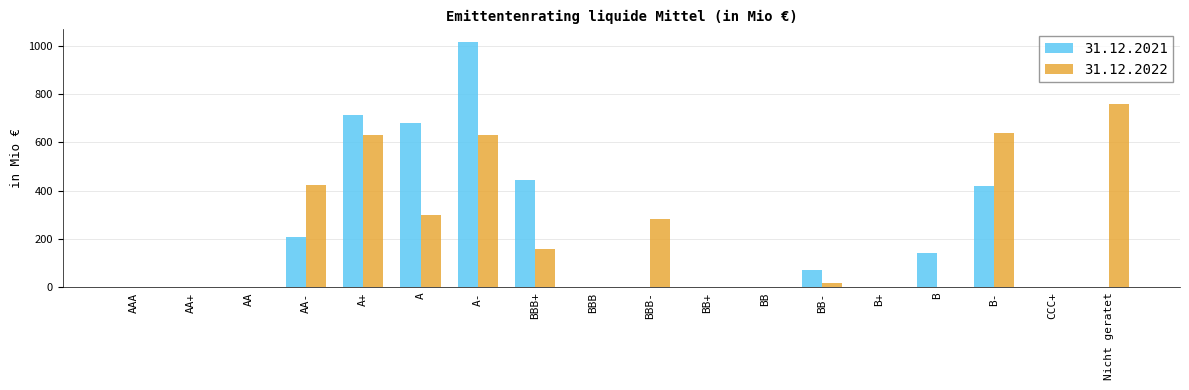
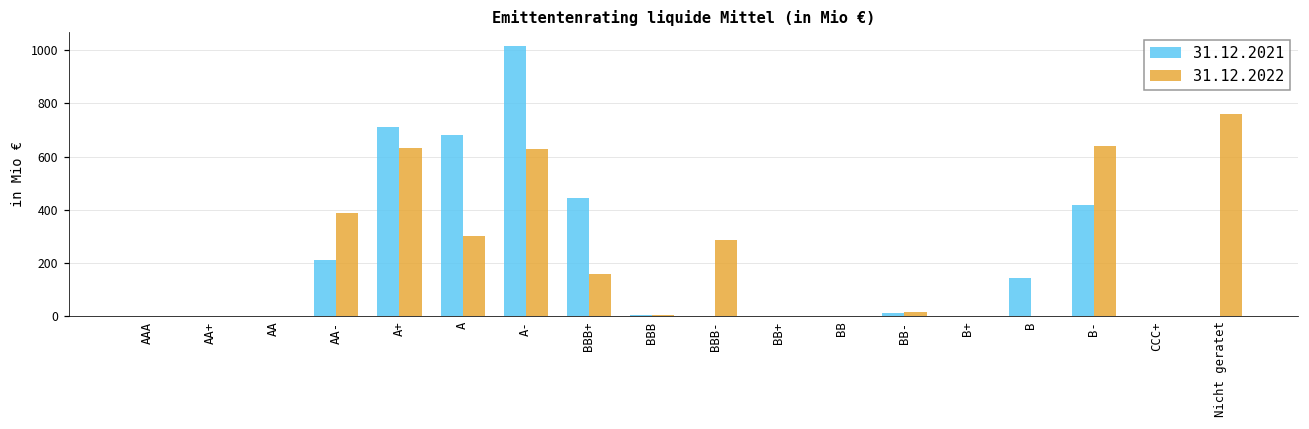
  {
    "31.12.2021": {
      "AAA": 0,
      "AA+": 0,
      "AA": 0,
      "AA-": 210,
      "A+": 710,
      "A": 680,
      "A-": 1020,
      "BBB+": 440,
      "BB+": 0,
      "BB": 0,
-     "BB-": 70,
+     "BB-": 10,
      "B+": 0,
      "B": 140,
      "B-": 420,
      "CCC+": 0
    },
    "31.12.2022": {
      "AAA": 0,
      "AA+": 0,
      "AA": 0,
-     "AA-": 420,
+     "AA-": 390,
      "A+": 630,
      "A": 300,
      "A-": 630,
      "BBB+": 160,
      "BBB-": 280,
      "BB+": 0,
      "BB": 0,
      "BB-": 20,
      "B+": 0,
      "B": 0,
      "B-": 640,
      "CCC+": 0,
      "Nicht geratet": 760
    }
  }
